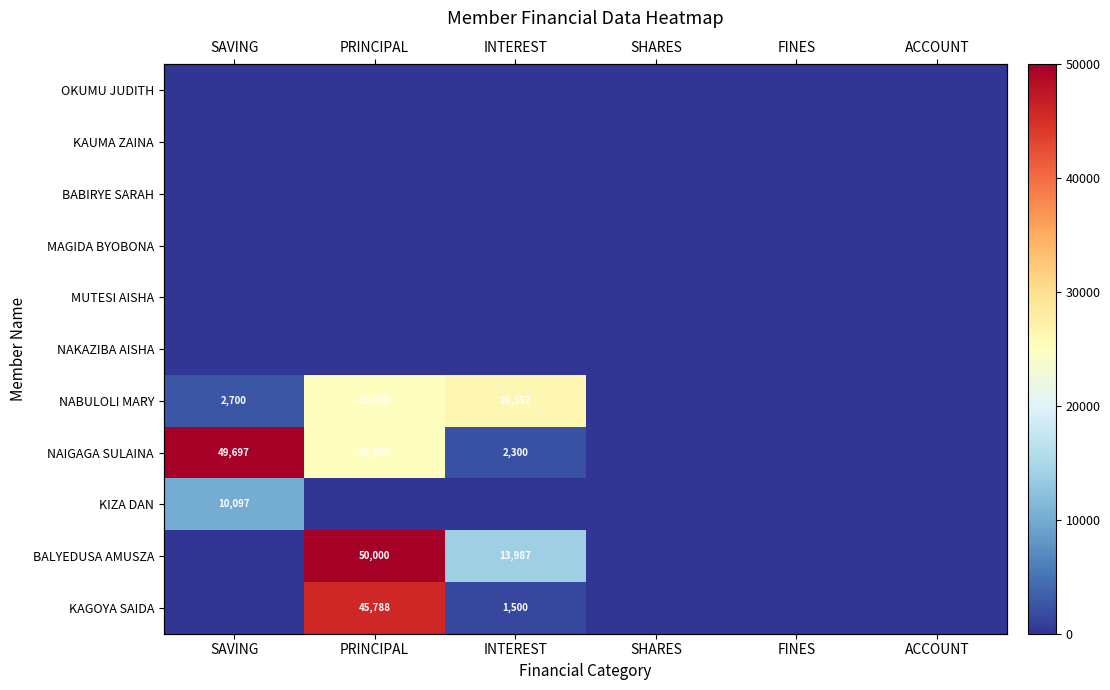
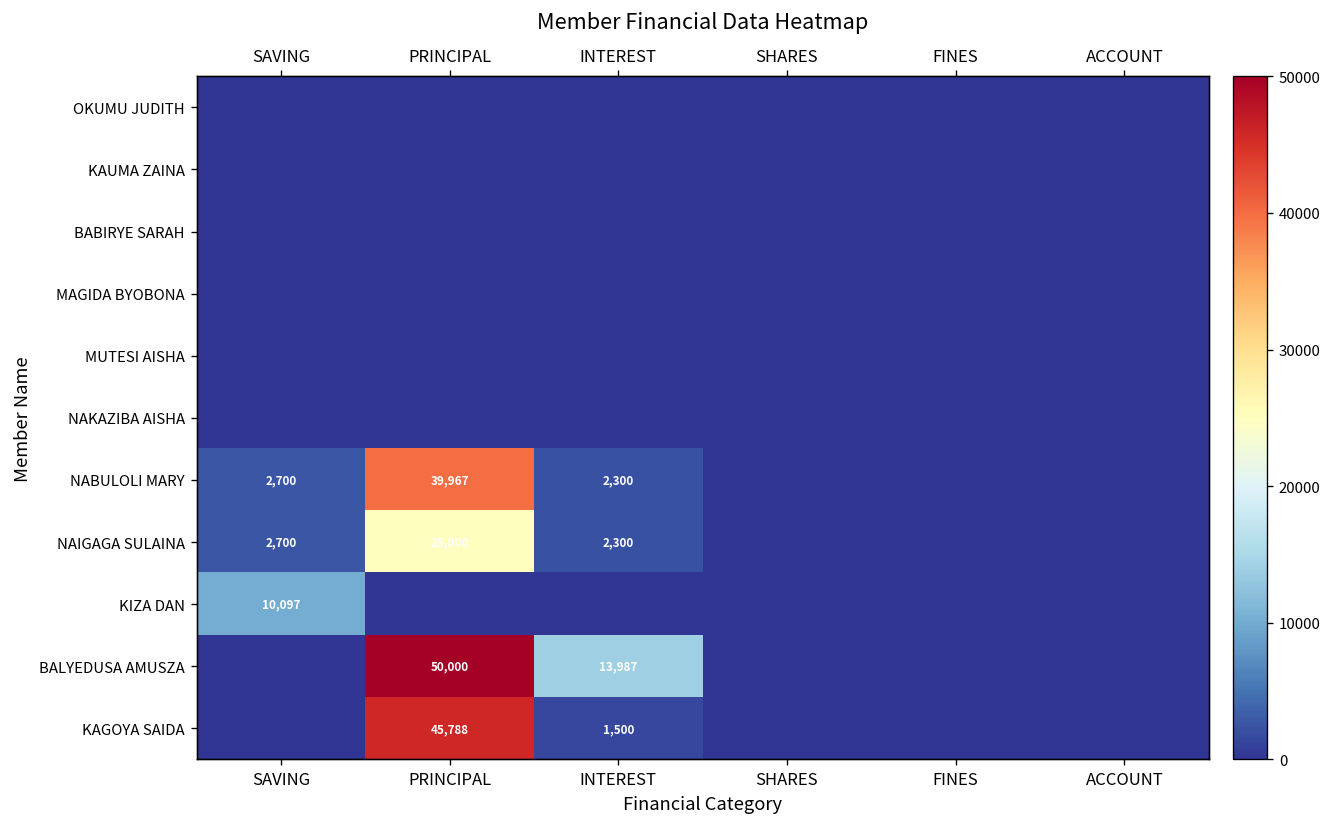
  {
    "NABULOLI MARY": {
      "SAVING": "2,700",
-     "PRINCIPAL": "25,000",
-     "INTEREST": "26,357"
+     "PRINCIPAL": "39,967",
+     "INTEREST": "2,300"
    },
    "NAIGAGA SULAINA": {
-     "SAVING": "49,697",
+     "SAVING": "2,700",
      "PRINCIPAL": "25,000",
      "INTEREST": "2,300"
    },
    "KIZA DAN": {
      "SAVING": "10,097"
    },
    "BALYEDUSA AMUSZA": {
      "PRINCIPAL": "50,000",
      "INTEREST": "13,987"
    },
    "KAGOYA SAIDA": {
      "PRINCIPAL": "45,788",
      "INTEREST": "1,500"
    }
  }
